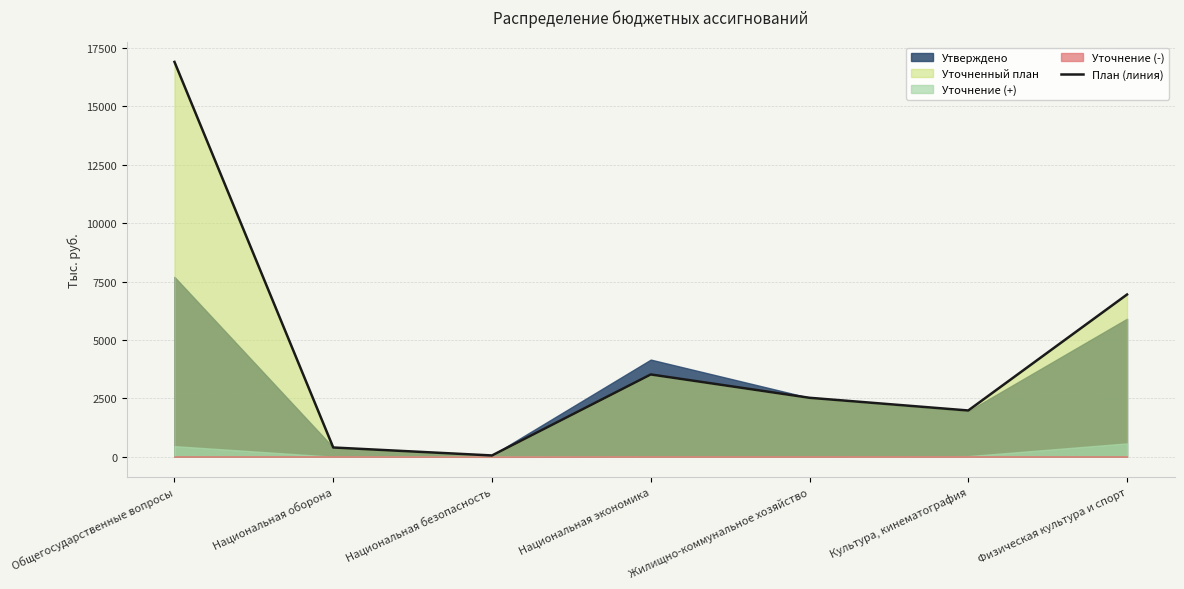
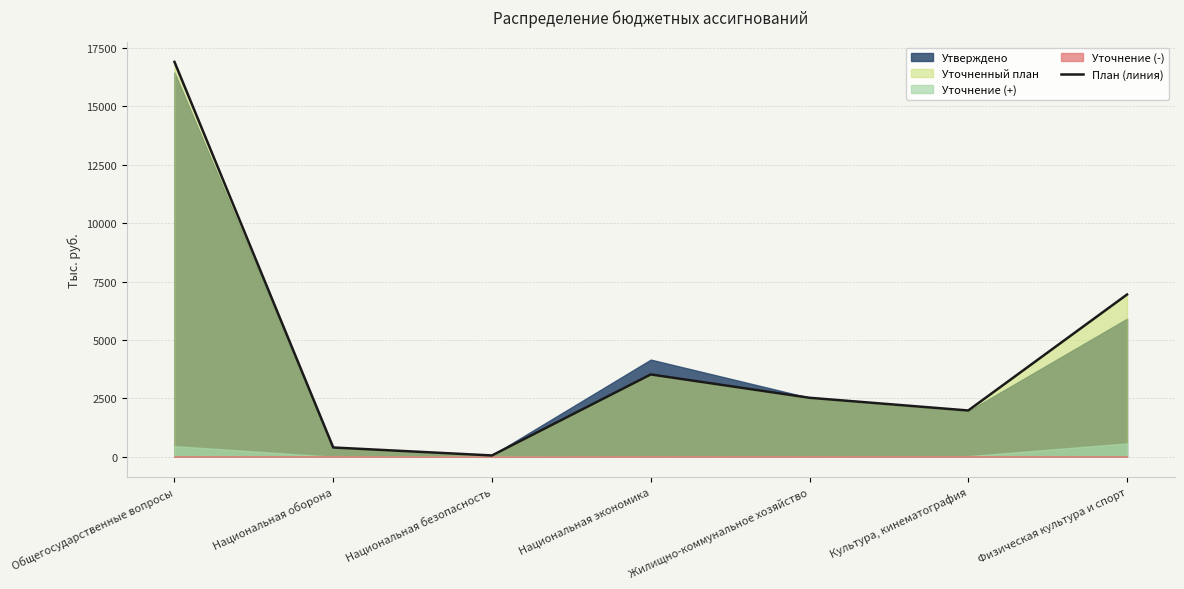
  {
    "Утверждено": {
-     "Общегосударственные вопросы": 7700,
+     "Общегосударственные вопросы": 16500,
      "Национальная экономика": 4200,
      "Физическая культура и спорт": 5900
    }
  }
